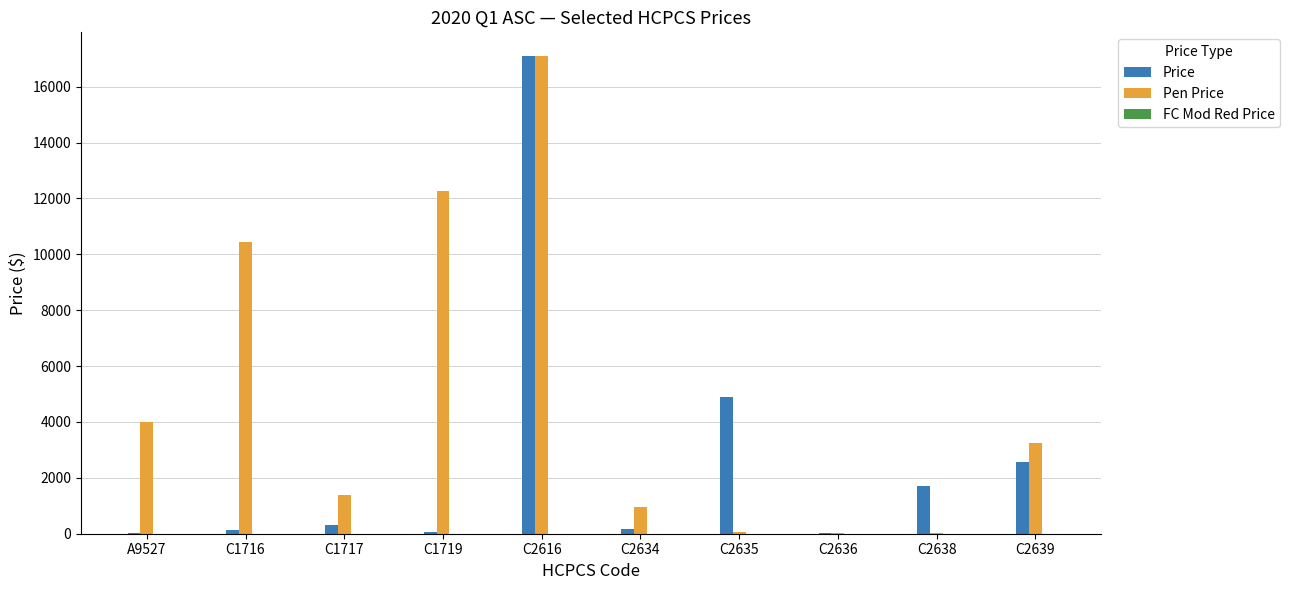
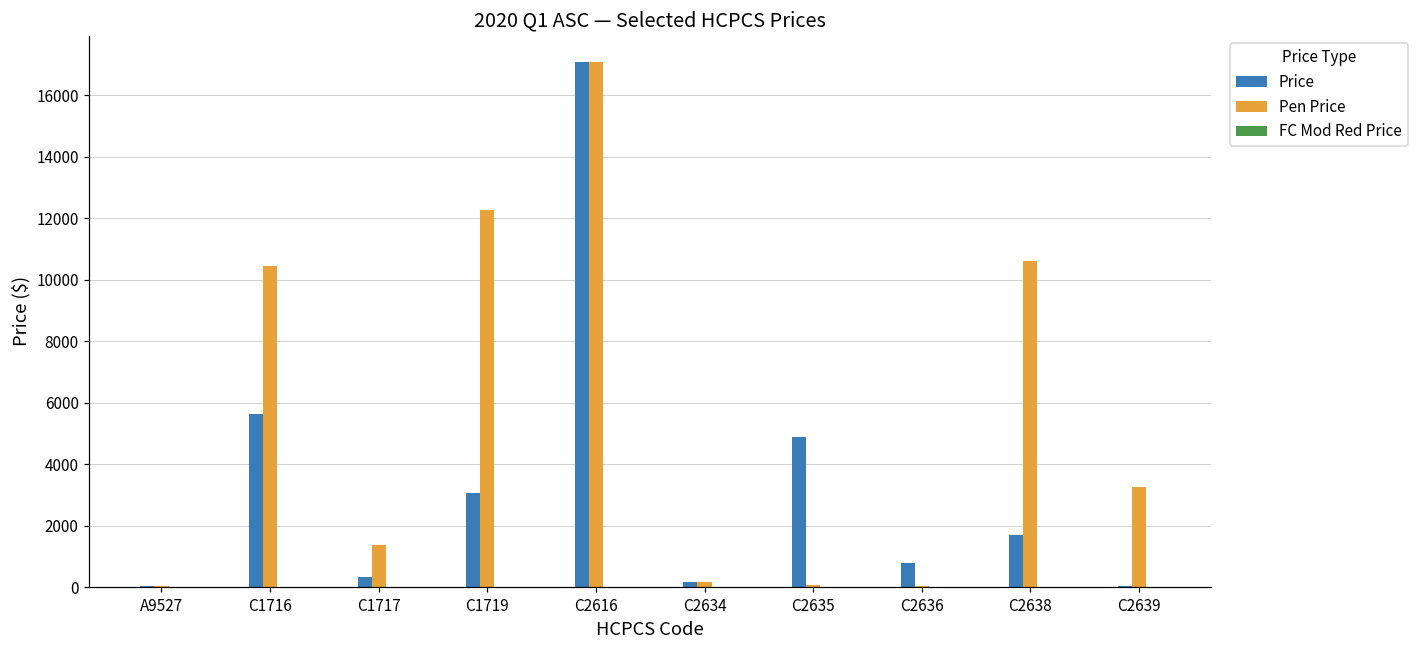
  {
    "Price": {
-     "C1716": 100,
+     "C1716": 5600,
      "C1717": 300,
-     "C1719": 100,
+     "C1719": 3100,
      "C2616": 17100,
      "C2634": 200,
      "C2635": 4900,
-     "C2636": 0,
+     "C2636": 800,
      "C2638": 1700,
-     "C2639": 2600
+     "C2639": 0
    },
    "Pen Price": {
-     "A9527": 4000,
+     "A9527": 0,
      "C1716": 10400,
      "C1717": 1400,
      "C1719": 12300,
      "C2616": 17100,
-     "C2634": 1000,
-     "C2638": 0,
+     "C2634": 200,
+     "C2638": 10600,
      "C2639": 3300
    },
    "FC Mod Red Price": {
      "A9527": 0,
      "C1716": 0,
      "C1717": 0,
      "C1719": 0,
      "C2616": 0,
      "C2634": 0,
      "C2635": 0,
      "C2636": 0,
      "C2638": 0,
      "C2639": 0
    }
  }
